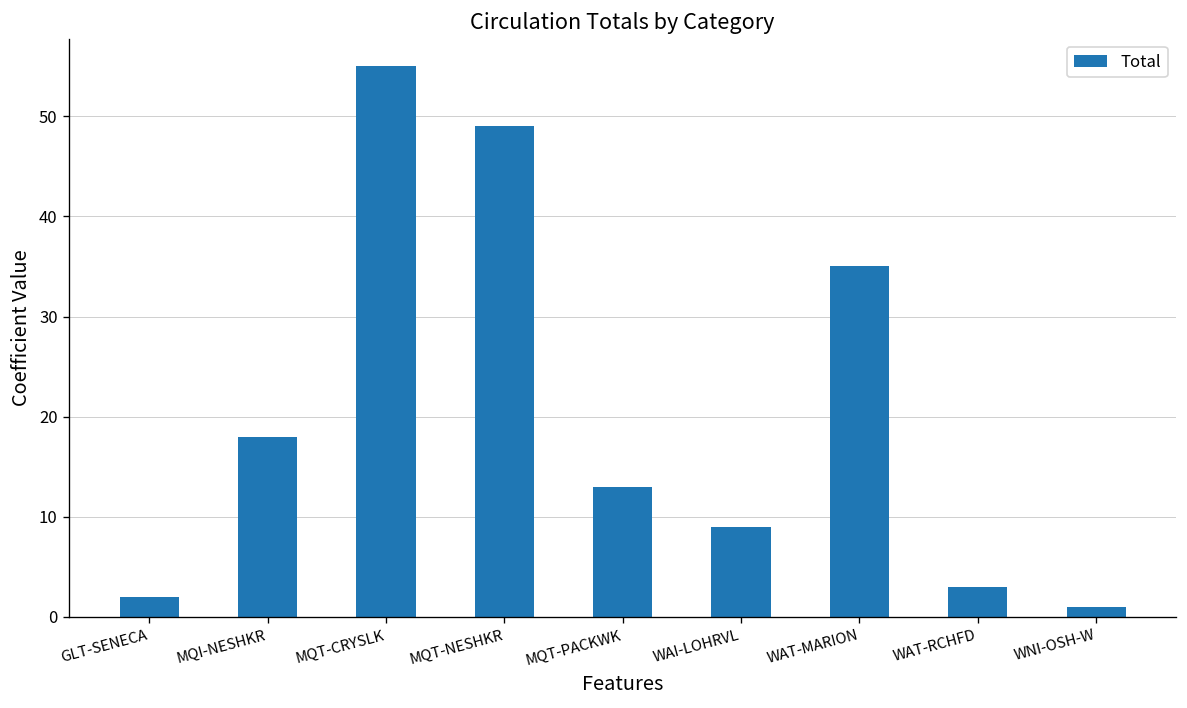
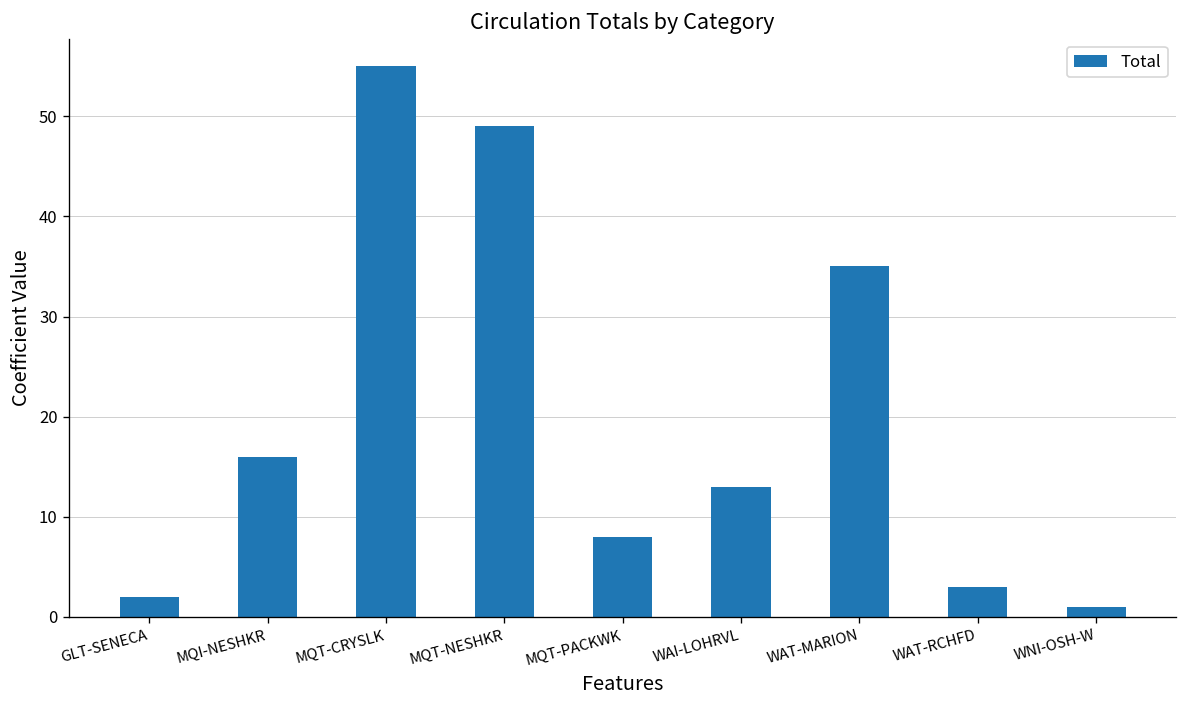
  {
    "GLT-SENECA": 2,
-   "MQI-NESHKR": 18,
+   "MQI-NESHKR": 16,
    "MQT-CRYSLK": 55,
    "MQT-NESHKR": 49,
-   "MQT-PACKWK": 13,
-   "WAI-LOHRVL": 9,
+   "MQT-PACKWK": 8,
+   "WAI-LOHRVL": 13,
    "WAT-MARION": 35,
    "WAT-RCHFD": 3,
    "WNI-OSH-W": 1
  }
